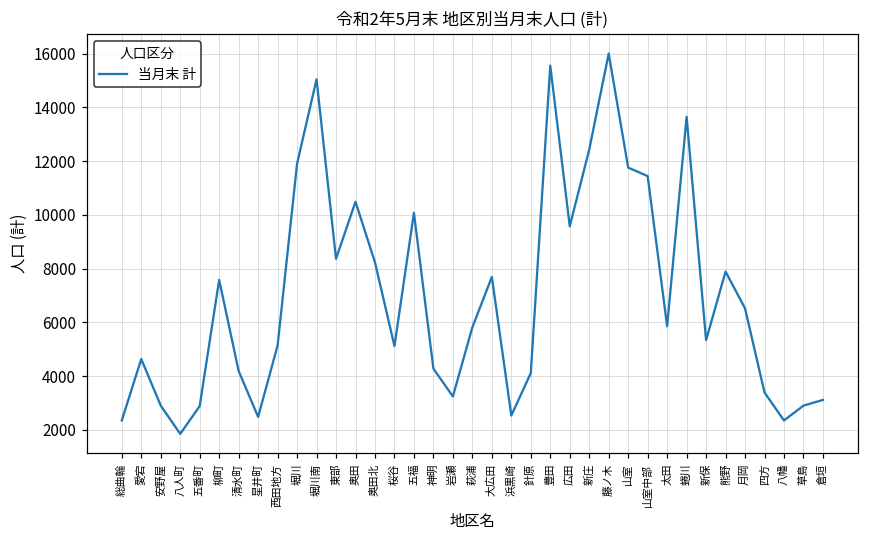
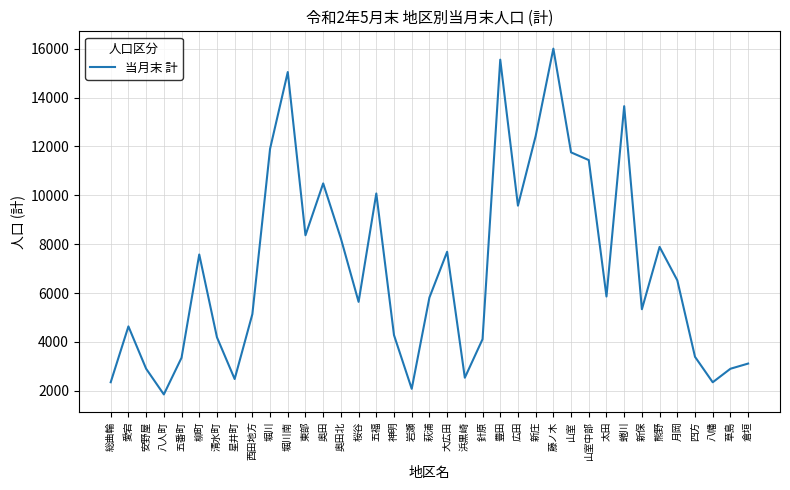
  {
    "総曲輪": 2400,
    "愛宕": 4600,
    "安野屋": 2900,
    "八人町": 1900,
-   "五番町": 2900,
+   "五番町": 3400,
    "柳町": 7600,
    "清水町": 4200,
    "星井町": 2500,
    "西田地方": 5100,
    "堀川": 11900,
    "堀川南": 15000,
    "東部": 8400,
    "奥田": 10500,
    "奥田北": 8200,
-   "桜谷": 5100,
+   "桜谷": 5600,
    "五福": 10100,
    "神明": 4300,
-   "岩瀬": 3200,
+   "岩瀬": 2100,
    "萩浦": 5800,
    "大広田": 7700,
    "浜黒崎": 2500,
    "針原": 4100,
    "豊田": 15600,
    "広田": 9600,
    "新庄": 12400,
    "藤ノ木": 16000,
    "山室": 11800,
    "山室中部": 11400,
    "太田": 5900,
    "蜷川": 13600,
    "新保": 5300,
    "熊野": 7900,
    "月岡": 6500,
    "四方": 3400,
    "八幡": 2400,
    "草島": 2900,
    "倉垣": 3100
  }
